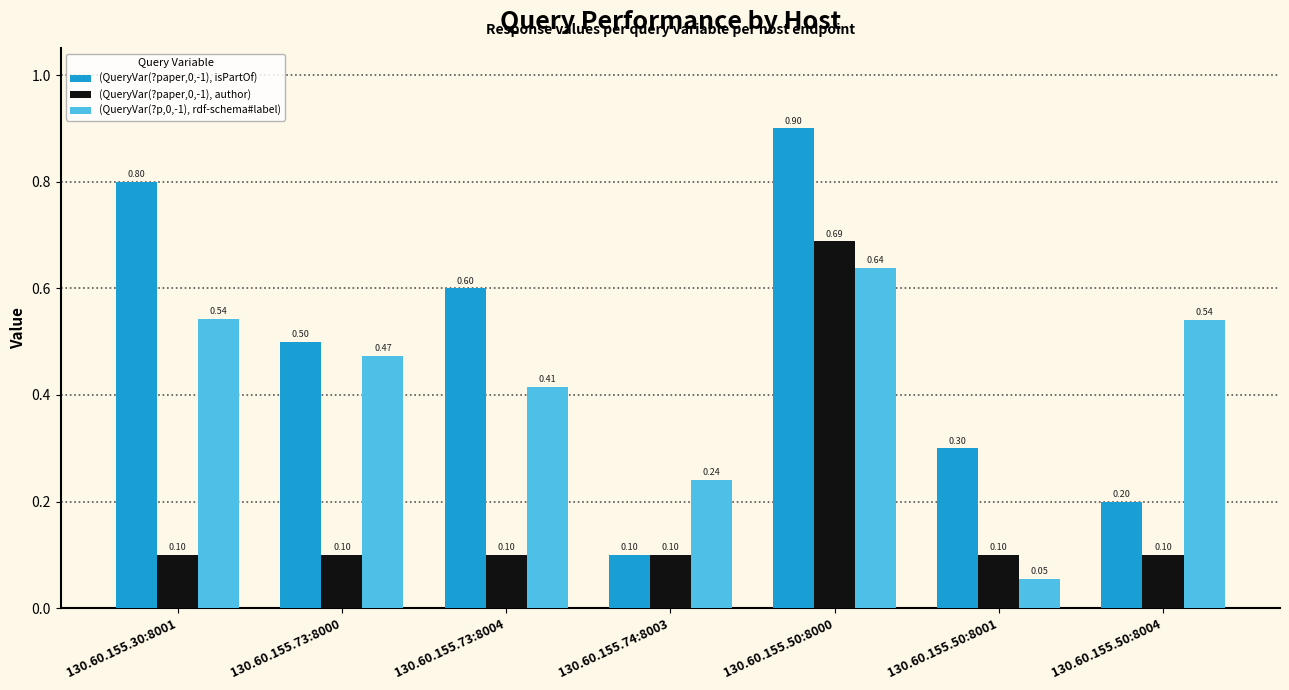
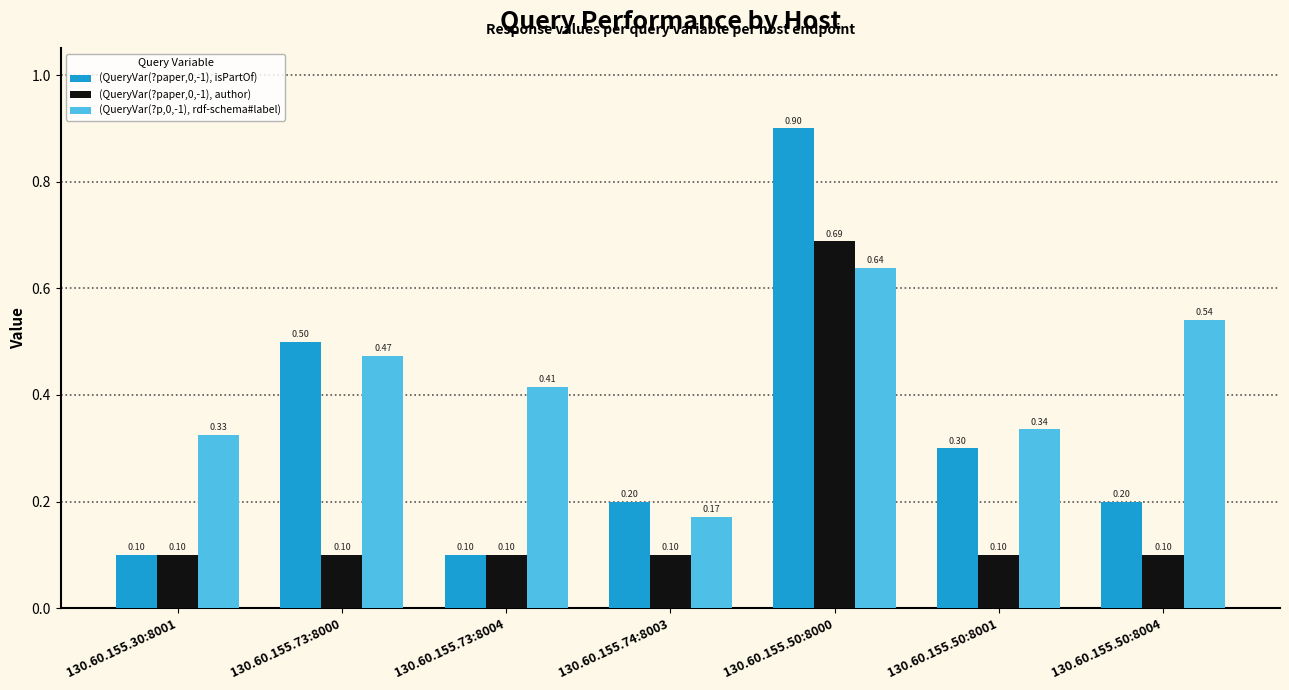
  {
    "(QueryVar(?paper,0,-1), isPartOf)": {
-     "130.60.155.30:8001": 0.80,
+     "130.60.155.30:8001": 0.10,
      "130.60.155.73:8000": 0.50,
-     "130.60.155.73:8004": 0.60,
-     "130.60.155.74:8003": 0.10,
+     "130.60.155.73:8004": 0.10,
+     "130.60.155.74:8003": 0.20,
      "130.60.155.50:8000": 0.90,
      "130.60.155.50:8001": 0.30,
      "130.60.155.50:8004": 0.20
    },
    "(QueryVar(?paper,0,-1), author)": {
      "130.60.155.30:8001": 0.10,
      "130.60.155.73:8000": 0.10,
      "130.60.155.73:8004": 0.10,
      "130.60.155.74:8003": 0.10,
      "130.60.155.50:8000": 0.69,
      "130.60.155.50:8001": 0.10,
      "130.60.155.50:8004": 0.10
    },
    "(QueryVar(?p,0,-1), rdf-schema#label)": {
-     "130.60.155.30:8001": 0.54,
+     "130.60.155.30:8001": 0.33,
      "130.60.155.73:8000": 0.47,
      "130.60.155.73:8004": 0.41,
-     "130.60.155.74:8003": 0.24,
+     "130.60.155.74:8003": 0.17,
      "130.60.155.50:8000": 0.64,
-     "130.60.155.50:8001": 0.05,
+     "130.60.155.50:8001": 0.34,
      "130.60.155.50:8004": 0.54
    }
  }
